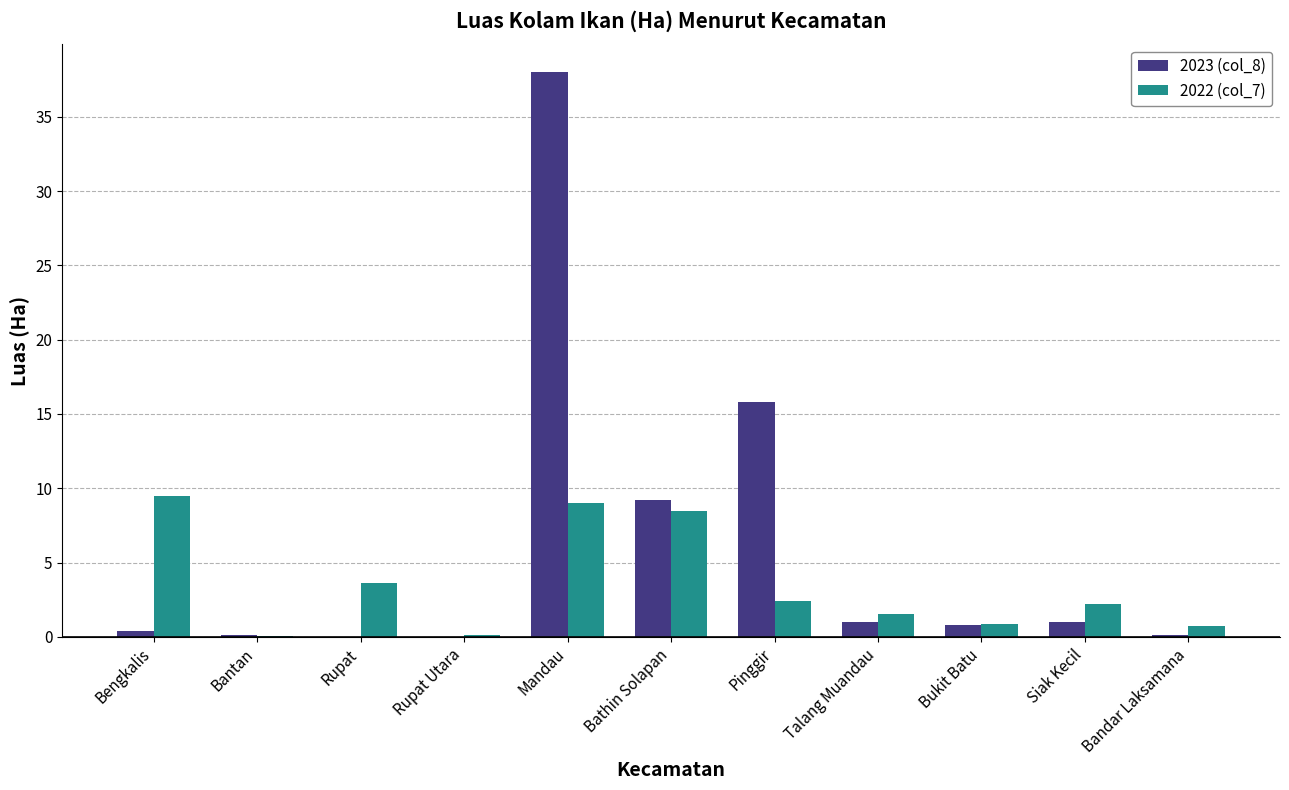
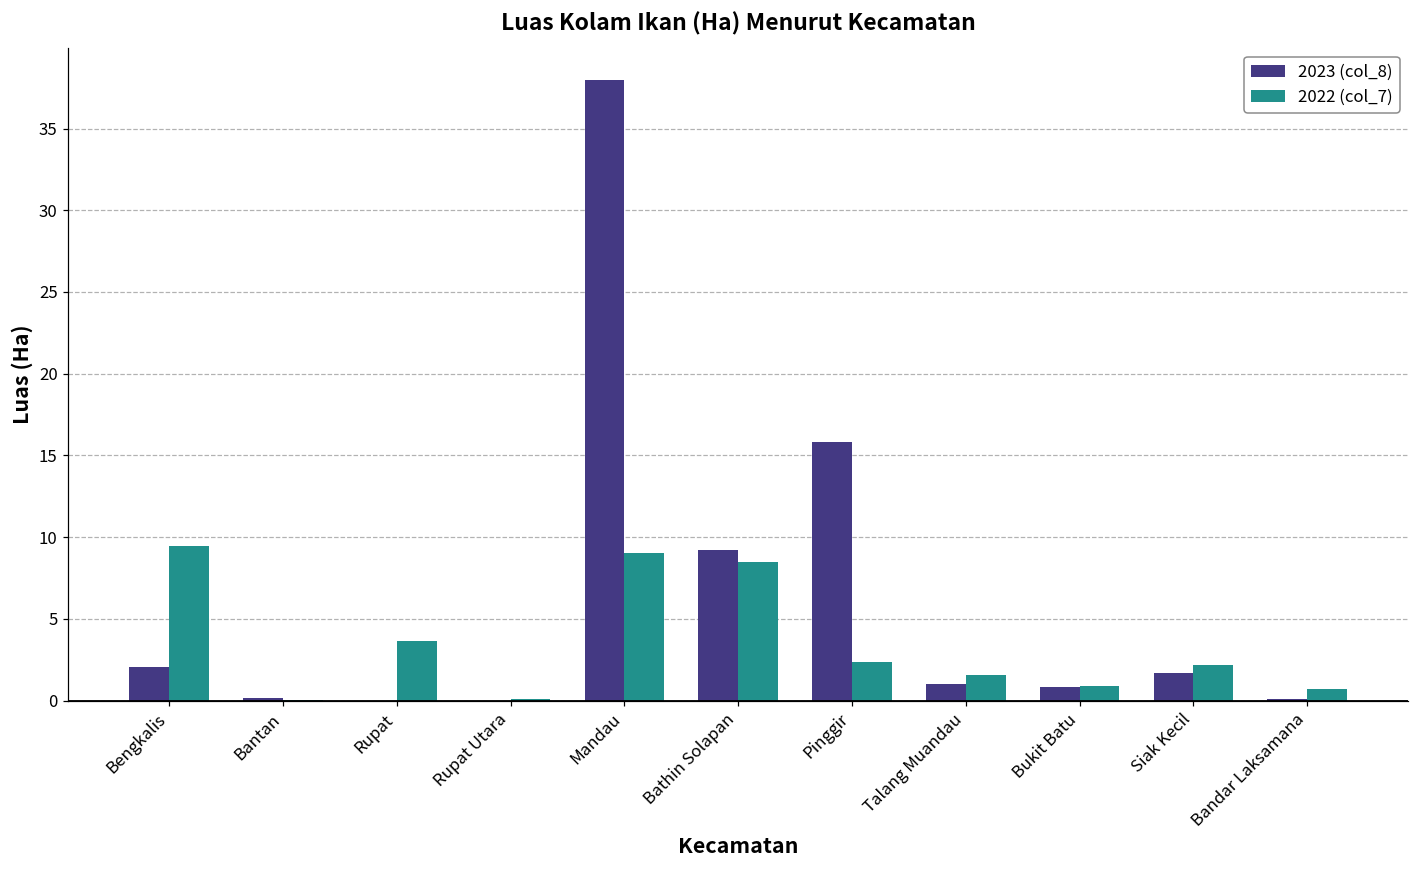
  {
    "2023 (col_8)": {
-     "Bengkalis": 0.4,
+     "Bengkalis": 2.1,
      "Rupat": 0.0,
      "Rupat Utara": 0.0,
      "Mandau": 38.0,
      "Bathin Solapan": 9.2,
      "Pinggir": 15.8,
      "Talang Muandau": 1.0,
      "Bukit Batu": 0.8,
-     "Siak Kecil": 1.0
+     "Siak Kecil": 1.7
    },
    "2022 (col_7)": {
      "Bengkalis": 9.5,
      "Rupat": 3.6,
      "Mandau": 9.0,
      "Bathin Solapan": 8.5,
      "Pinggir": 2.4,
      "Talang Muandau": 1.5,
      "Bukit Batu": 0.9,
      "Siak Kecil": 2.2,
      "Bandar Laksamana": 0.7
    }
  }
